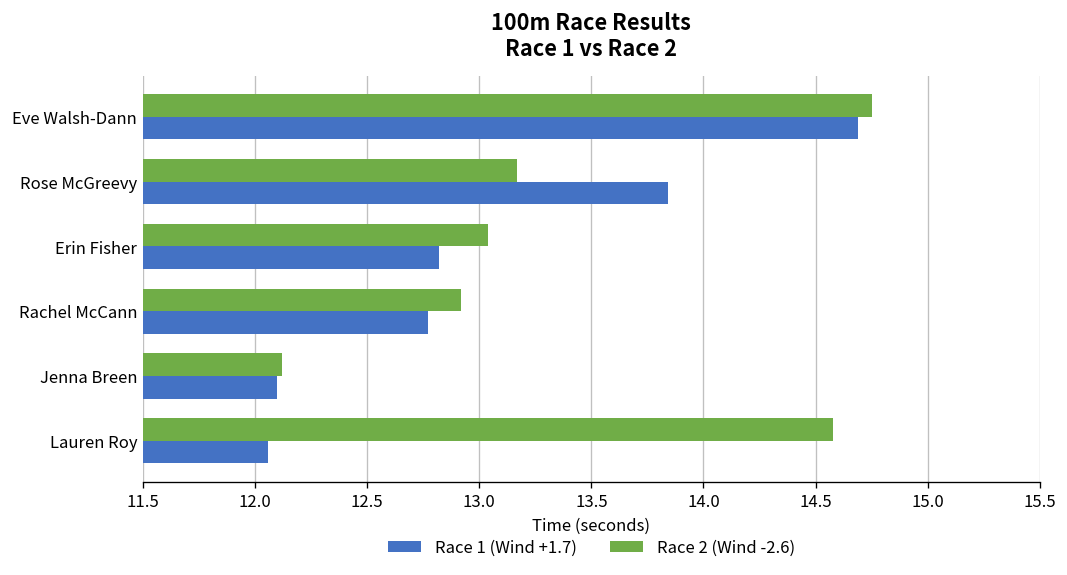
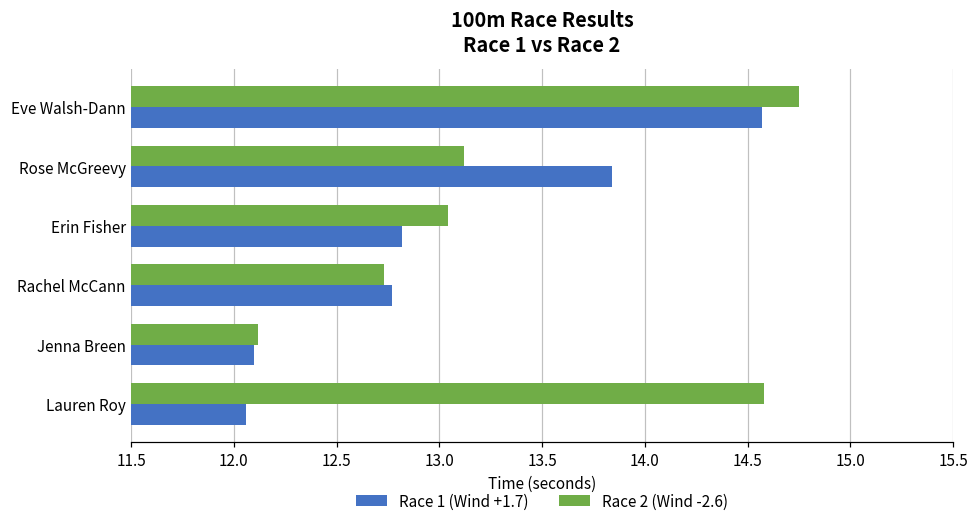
  {
    "Race 1 (Wind +1.7)": {
-     "Eve Walsh-Dann": 14.69,
+     "Eve Walsh-Dann": 14.57,
      "Rose McGreevy": 13.84,
      "Erin Fisher": 12.82,
      "Rachel McCann": 12.77,
      "Jenna Breen": 12.10,
      "Lauren Roy": 12.06
    },
    "Race 2 (Wind -2.6)": {
      "Eve Walsh-Dann": 14.75,
-     "Rose McGreevy": 13.17,
+     "Rose McGreevy": 13.12,
      "Erin Fisher": 13.04,
-     "Rachel McCann": 12.92,
+     "Rachel McCann": 12.73,
      "Jenna Breen": 12.12,
      "Lauren Roy": 14.58
    }
  }
